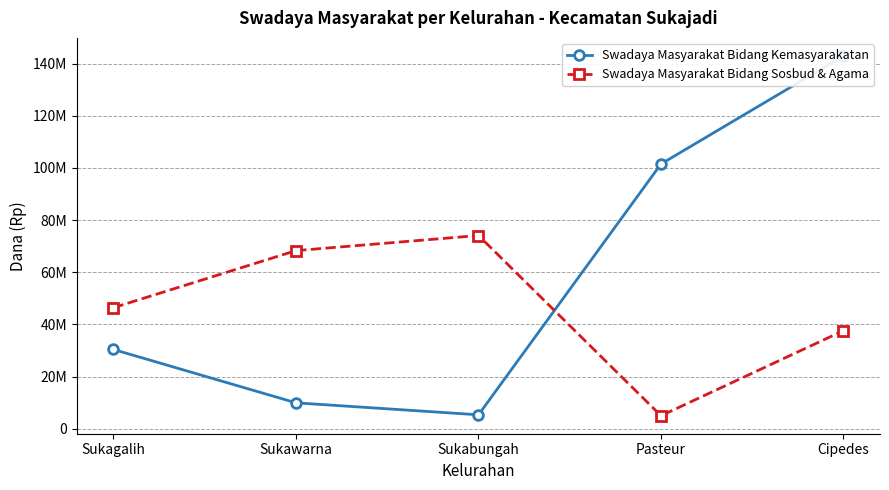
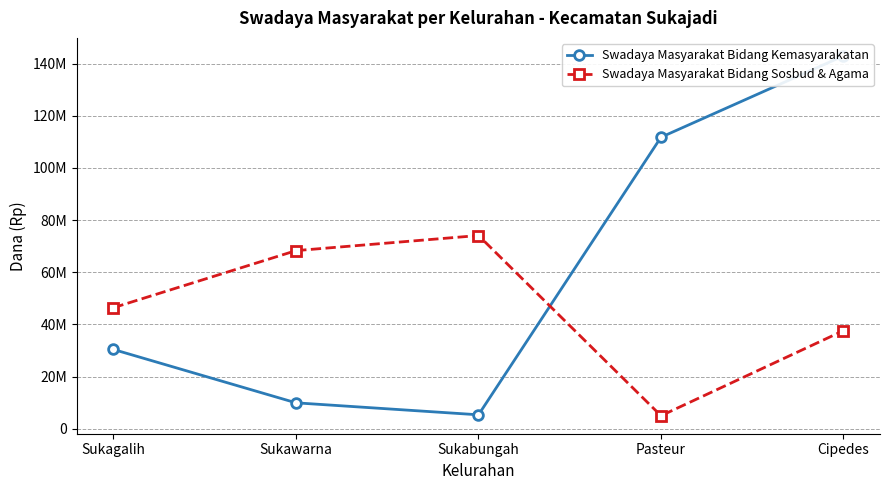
  {
    "Swadaya Masyarakat Bidang Kemasyarakatan": {
      "Sukagalih": 30000000,
      "Sukawarna": 10000000,
      "Sukabungah": 5000000,
-     "Pasteur": 102000000
+     "Pasteur": 112000000
    },
    "Swadaya Masyarakat Bidang Sosbud & Agama": {
      "Sukagalih": 46000000,
      "Sukawarna": 68000000,
      "Sukabungah": 74000000,
      "Pasteur": 5000000,
      "Cipedes": 38000000
    }
  }
